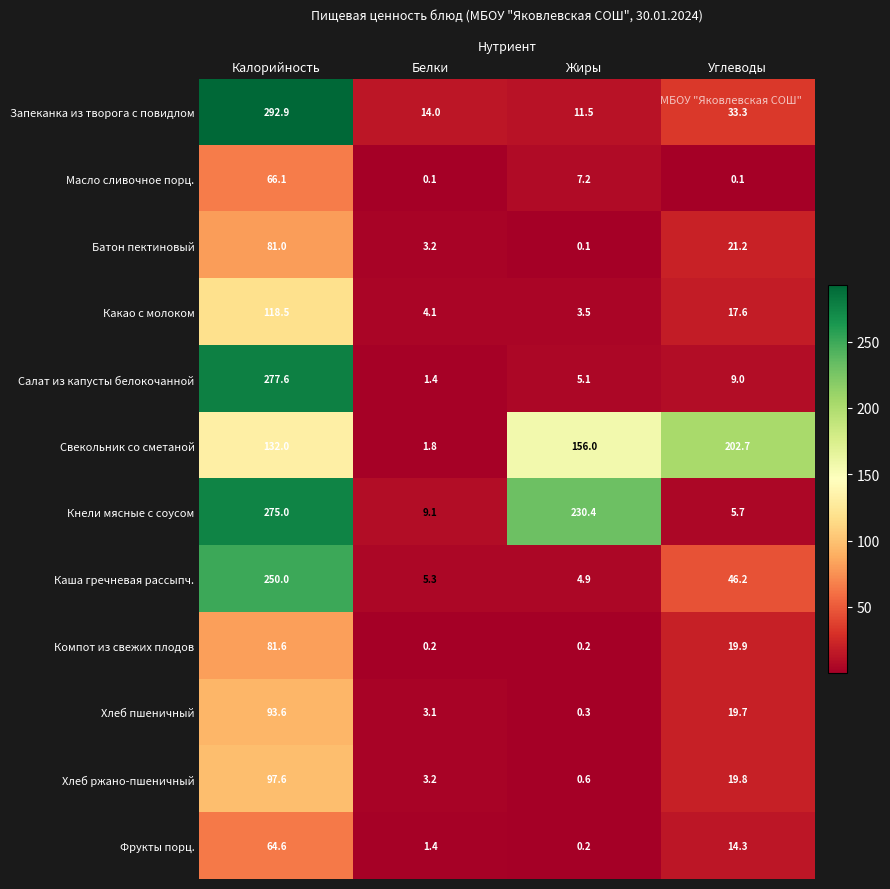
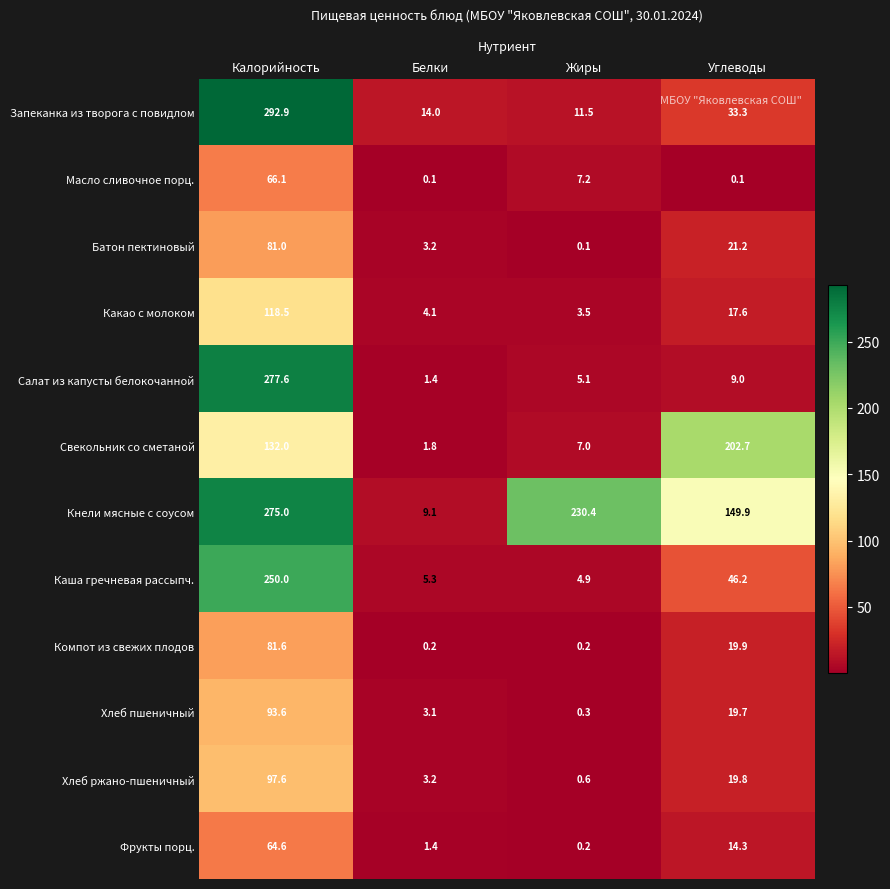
  {
    "Запеканка из творога с повидлом": {
      "Калорийность": 292.9,
      "Белки": 14.0,
      "Жиры": 11.5
    },
    "Масло сливочное порц.": {
      "Калорийность": 66.1,
      "Белки": 0.1,
      "Жиры": 7.2,
      "Углеводы": 0.1
    },
    "Батон пектиновый": {
      "Калорийность": 81.0,
      "Белки": 3.2,
      "Жиры": 0.1,
      "Углеводы": 21.2
    },
    "Какао с молоком": {
      "Калорийность": 118.5,
      "Белки": 4.1,
      "Жиры": 3.5,
      "Углеводы": 17.6
    },
    "Салат из капусты белокочанной": {
      "Калорийность": 277.6,
      "Белки": 1.4,
      "Жиры": 5.1,
      "Углеводы": 9.0
    },
    "Свекольник со сметаной": {
      "Калорийность": 132.0,
      "Белки": 1.8,
-     "Жиры": 156.0,
+     "Жиры": 7.0,
      "Углеводы": 202.7
    },
    "Кнели мясные с соусом": {
      "Калорийность": 275.0,
      "Белки": 9.1,
      "Жиры": 230.4,
-     "Углеводы": 5.7
+     "Углеводы": 149.9
    },
    "Каша гречневая рассыпч.": {
      "Калорийность": 250.0,
      "Белки": 5.3,
      "Жиры": 4.9,
      "Углеводы": 46.2
    },
    "Компот из свежих плодов": {
      "Калорийность": 81.6,
      "Белки": 0.2,
      "Жиры": 0.2,
      "Углеводы": 19.9
    },
    "Хлеб пшеничный": {
      "Калорийность": 93.6,
      "Белки": 3.1,
      "Жиры": 0.3,
      "Углеводы": 19.7
    },
    "Хлеб ржано-пшеничный": {
      "Калорийность": 97.6,
      "Белки": 3.2,
      "Жиры": 0.6,
      "Углеводы": 19.8
    },
    "Фрукты порц.": {
      "Калорийность": 64.6,
      "Белки": 1.4,
      "Жиры": 0.2,
      "Углеводы": 14.3
    }
  }
